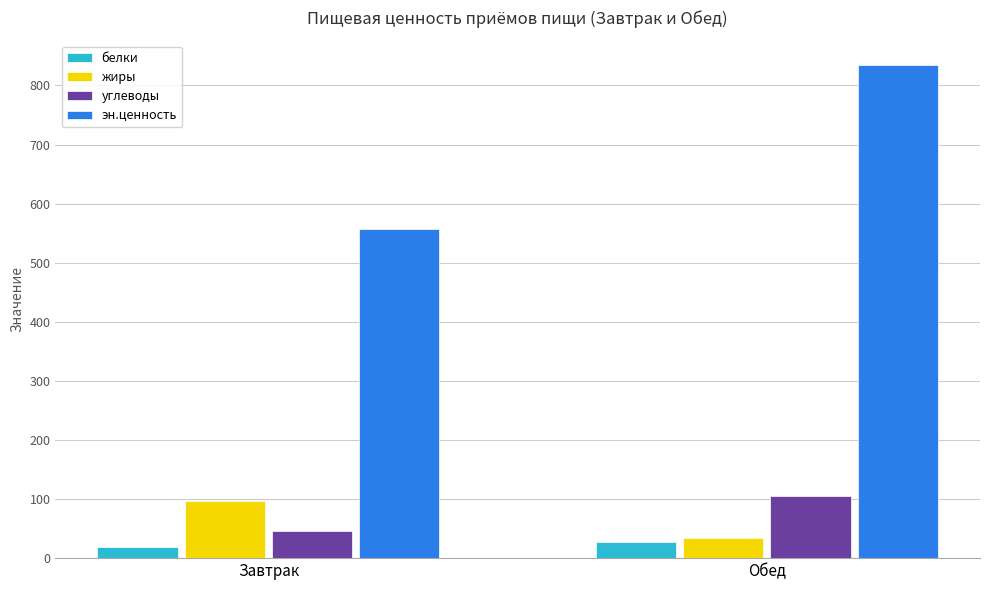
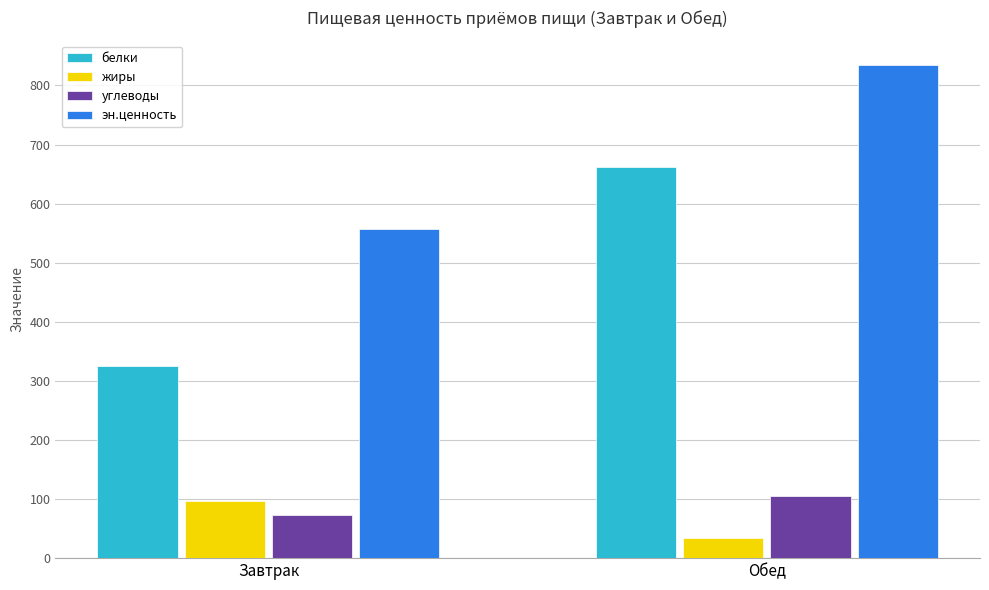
  {
    "белки": {
-     "Завтрак": 20,
-     "Обед": 30
+     "Завтрак": 330,
+     "Обед": 660
    },
    "жиры": {
      "Завтрак": 100,
      "Обед": 30
    },
    "углеводы": {
-     "Завтрак": 50,
+     "Завтрак": 70,
      "Обед": 100
    },
    "эн.ценность": {
      "Завтрак": 560,
      "Обед": 830
    }
  }
